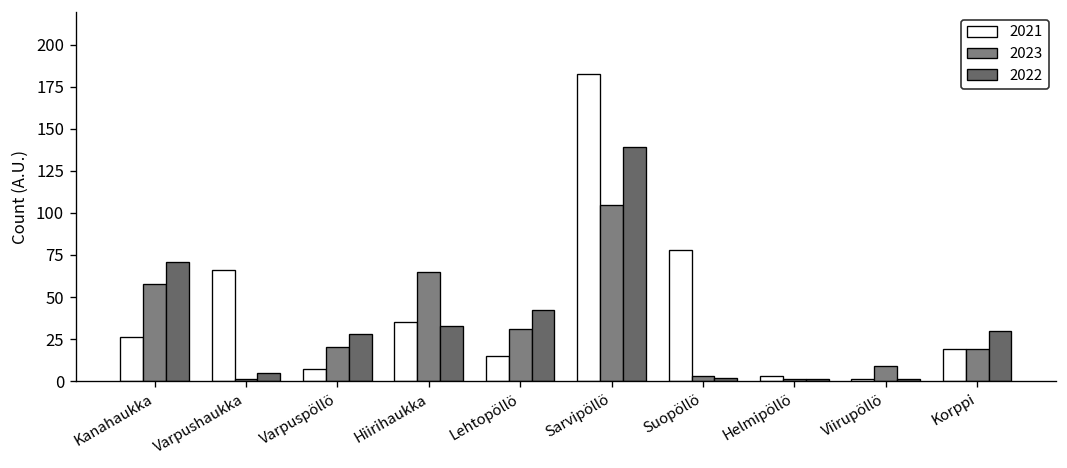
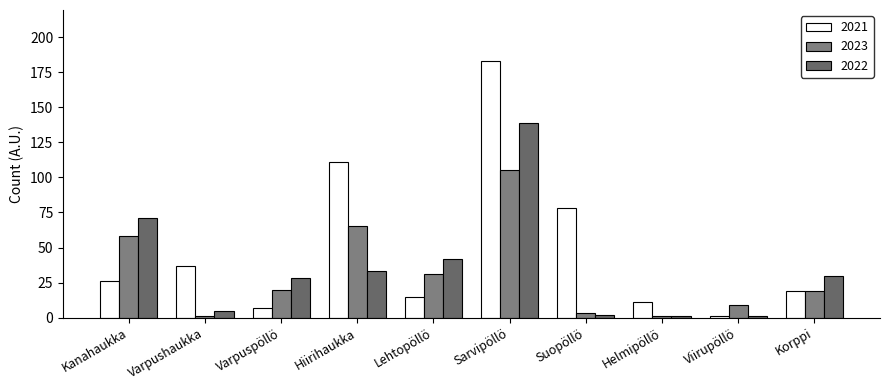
  {
    "2021": {
      "Kanahaukka": 26,
-     "Varpushaukka": 66,
+     "Varpushaukka": 37,
      "Varpuspöllö": 7,
-     "Hiirihaukka": 35,
+     "Hiirihaukka": 111,
      "Lehtopöllö": 15,
      "Sarvipöllö": 183,
      "Suopöllö": 78,
-     "Helmipöllö": 3,
+     "Helmipöllö": 11,
      "Korppi": 19
    }
  }
